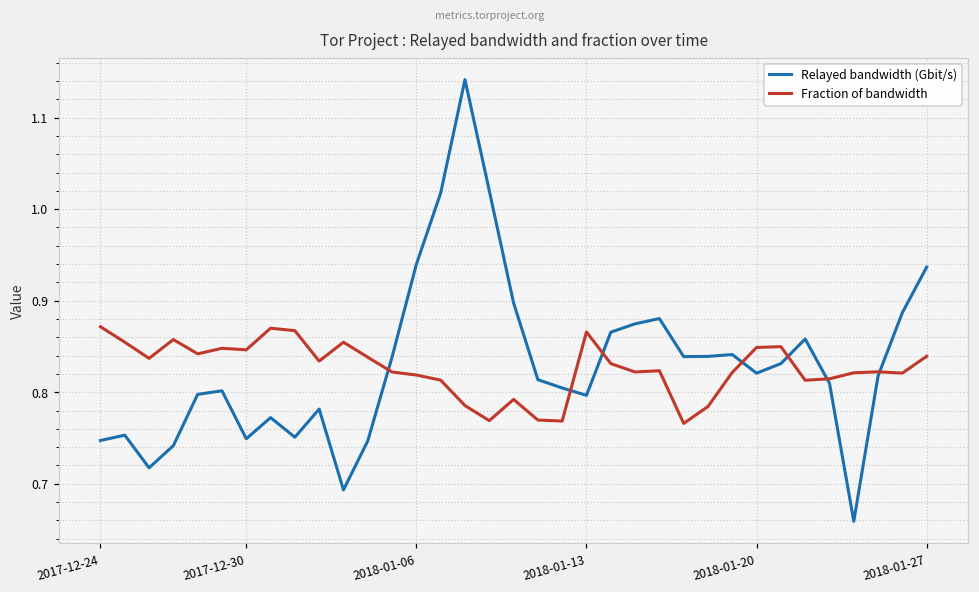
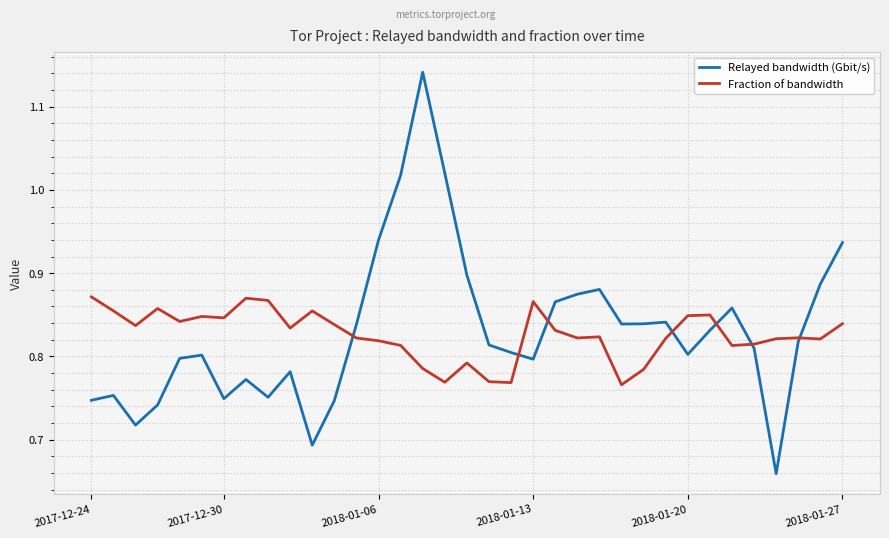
  {
    "Relayed bandwidth (Gbit/s)": {
      "2017-12-24": 0.75,
      "2017-12-30": 0.75,
      "2018-01-06": 0.94,
      "2018-01-13": 0.80,
-     "2018-01-20": 0.82,
+     "2018-01-20": 0.80,
      "2018-01-27": 0.94
    },
    "Fraction of bandwidth": {
      "2017-12-24": 0.87,
      "2017-12-30": 0.85,
      "2018-01-06": 0.82,
      "2018-01-13": 0.87,
      "2018-01-20": 0.85,
      "2018-01-27": 0.84
    }
  }
